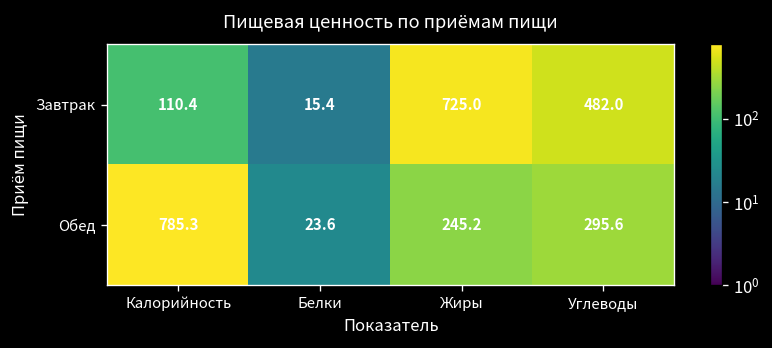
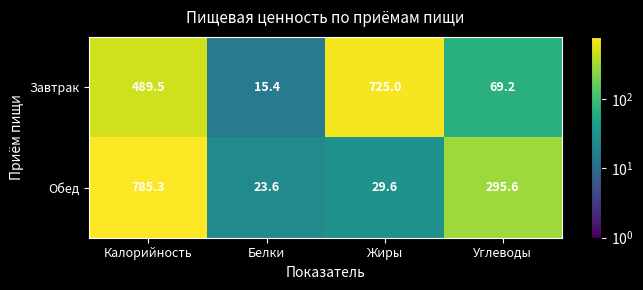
  {
    "Завтрак": {
-     "Калорийность": 110.4,
+     "Калорийность": 489.5,
      "Белки": 15.4,
      "Жиры": 725.0,
-     "Углеводы": 482.0
+     "Углеводы": 69.2
    },
    "Обед": {
      "Калорийность": 785.3,
      "Белки": 23.6,
-     "Жиры": 245.2,
+     "Жиры": 29.6,
      "Углеводы": 295.6
    }
  }
